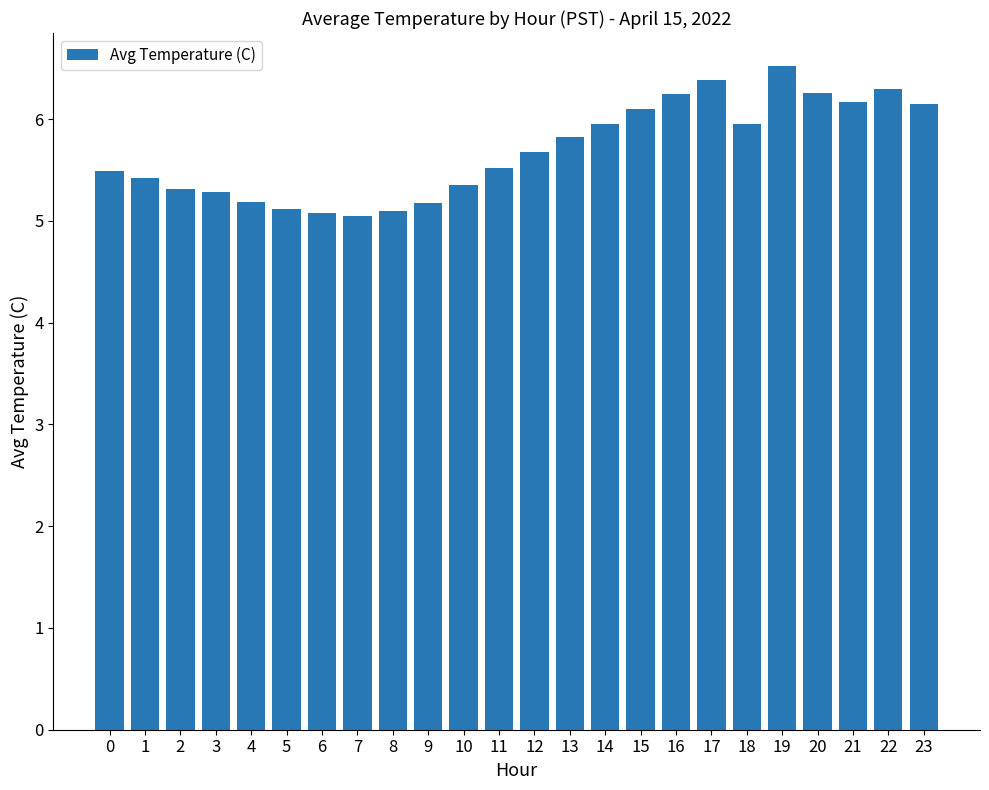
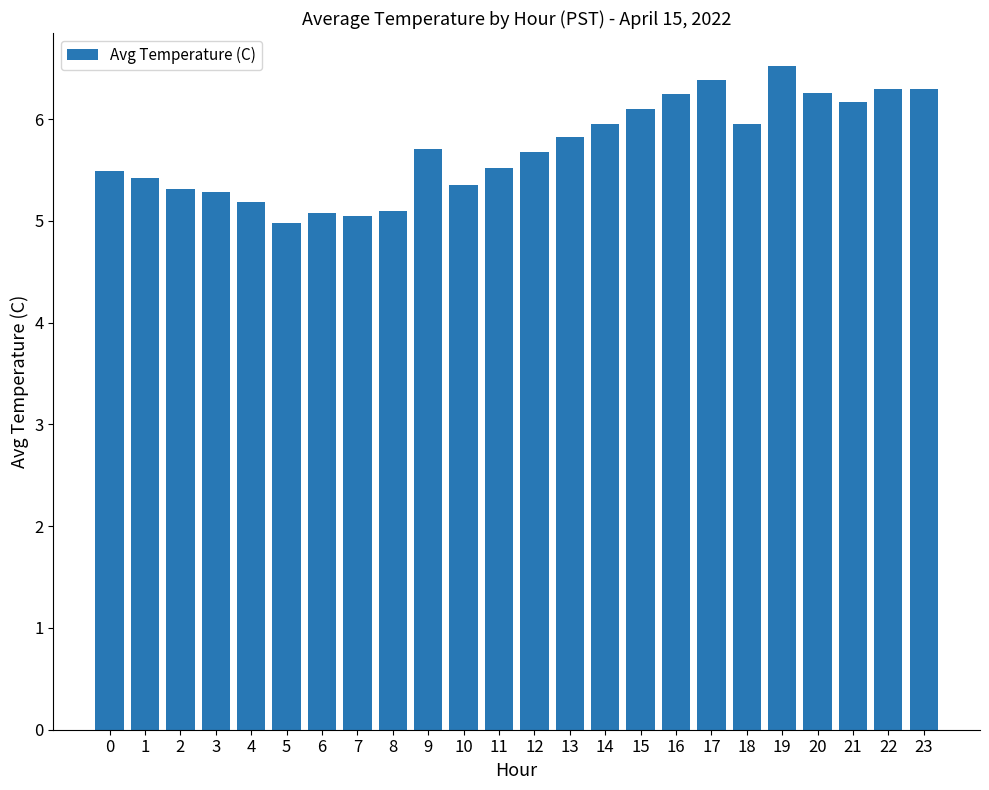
  {
    "0": 5.49,
    "1": 5.42,
    "2": 5.31,
    "3": 5.28,
    "4": 5.19,
-   "5": 5.12,
+   "5": 4.98,
    "6": 5.08,
    "7": 5.05,
    "8": 5.10,
-   "9": 5.18,
+   "9": 5.71,
    "10": 5.35,
    "11": 5.52,
    "12": 5.68,
    "13": 5.82,
    "14": 5.95,
    "15": 6.10,
    "16": 6.25,
    "17": 6.38,
    "18": 5.95,
    "19": 6.52,
    "20": 6.26,
    "21": 6.17,
    "22": 6.30,
-   "23": 6.15
+   "23": 6.30
  }
